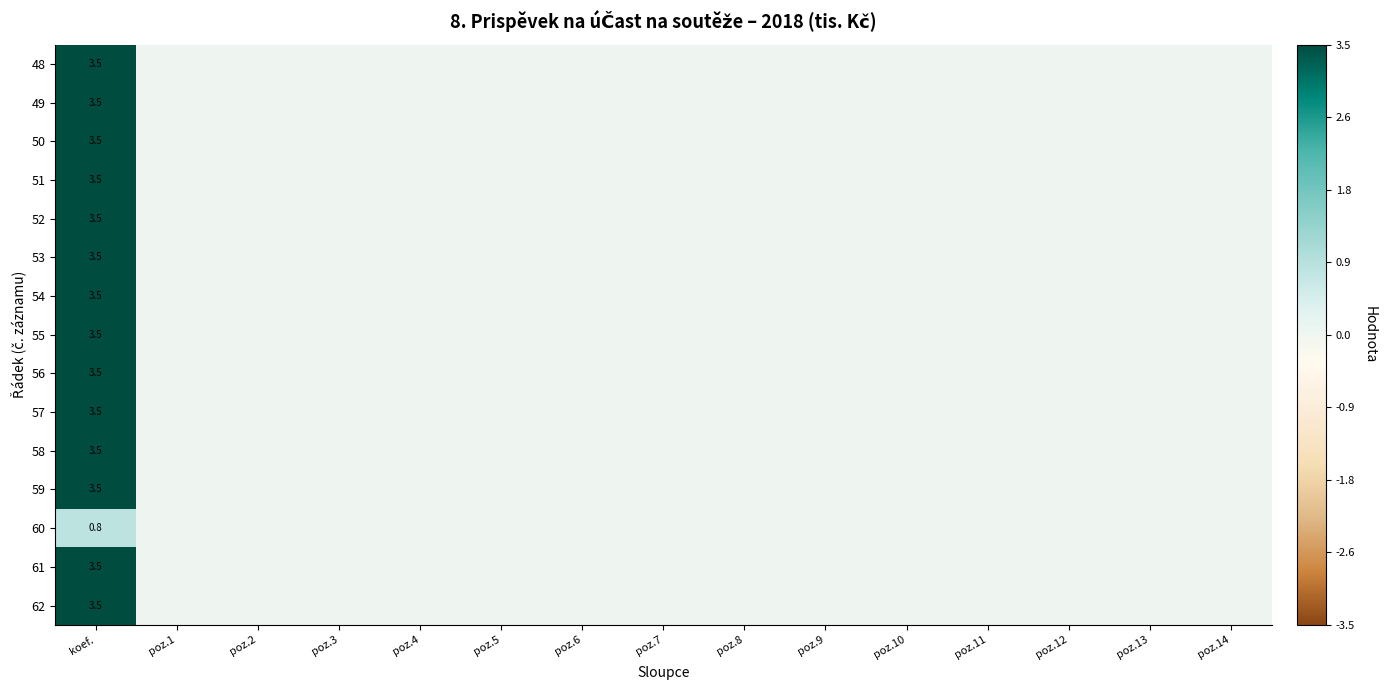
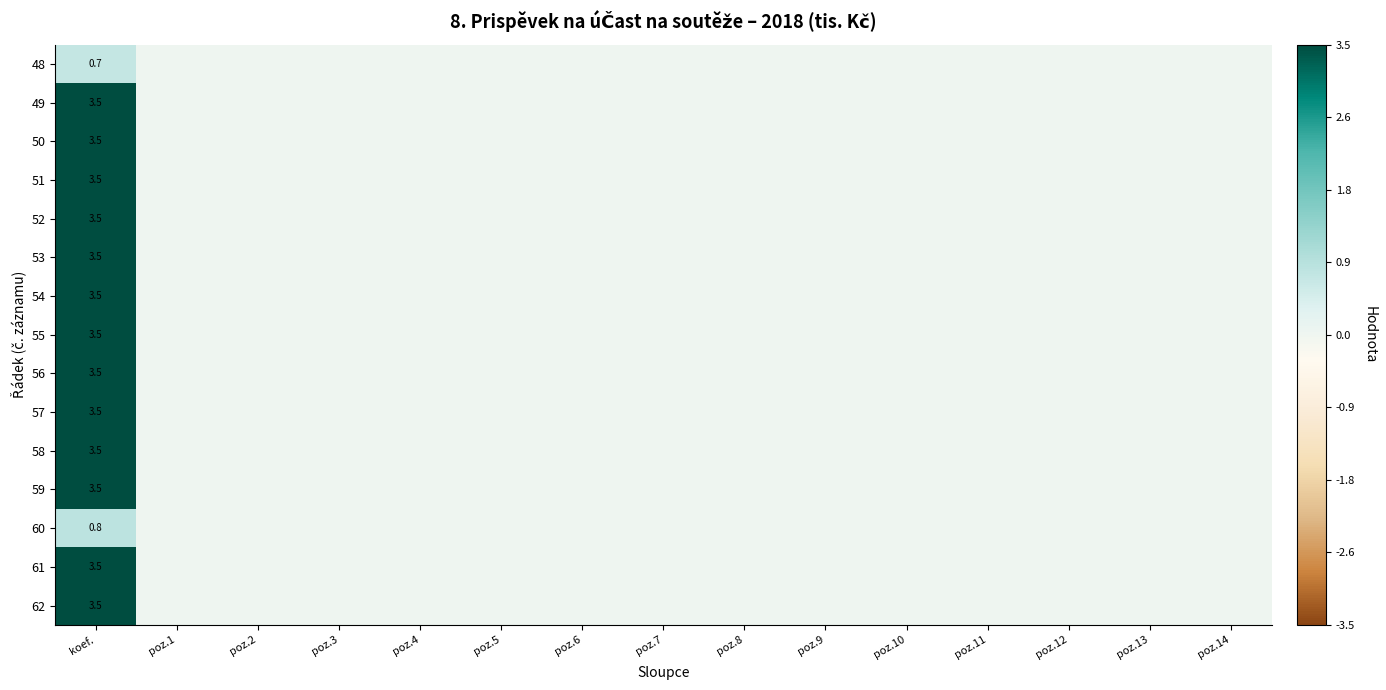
  {
    "48": {
-     "koef.": 3.5
+     "koef.": 0.7
    },
    "49": {
      "koef.": 3.5
    },
    "50": {
      "koef.": 3.5
    },
    "51": {
      "koef.": 3.5
    },
    "52": {
      "koef.": 3.5
    },
    "53": {
      "koef.": 3.5
    },
    "54": {
      "koef.": 3.5
    },
    "55": {
      "koef.": 3.5
    },
    "56": {
      "koef.": 3.5
    },
    "57": {
      "koef.": 3.5
    },
    "58": {
      "koef.": 3.5
    },
    "59": {
      "koef.": 3.5
    },
    "60": {
      "koef.": 0.8
    },
    "61": {
      "koef.": 3.5
    },
    "62": {
      "koef.": 3.5
    }
  }
